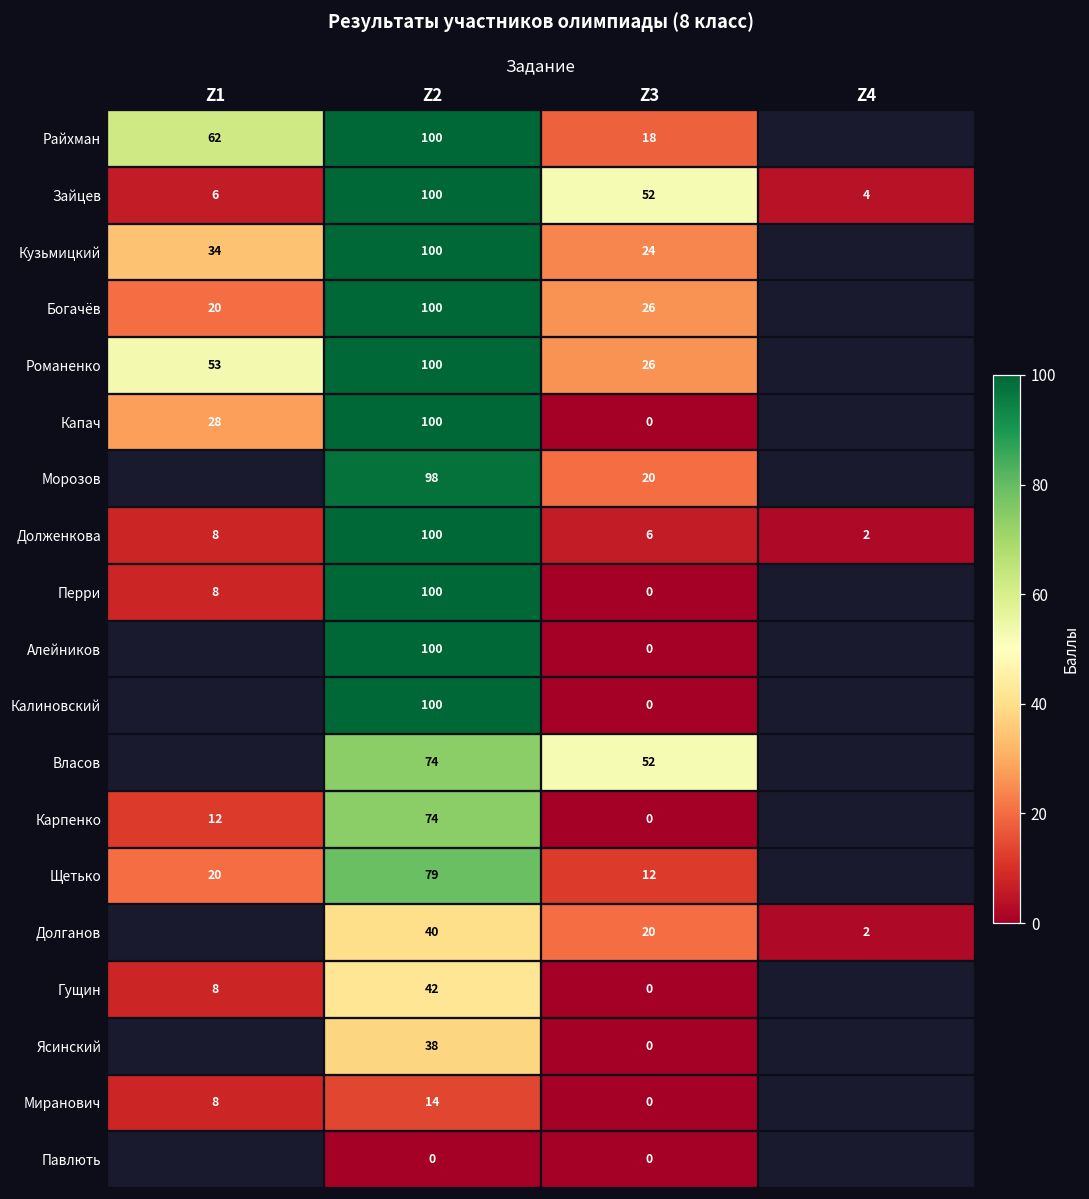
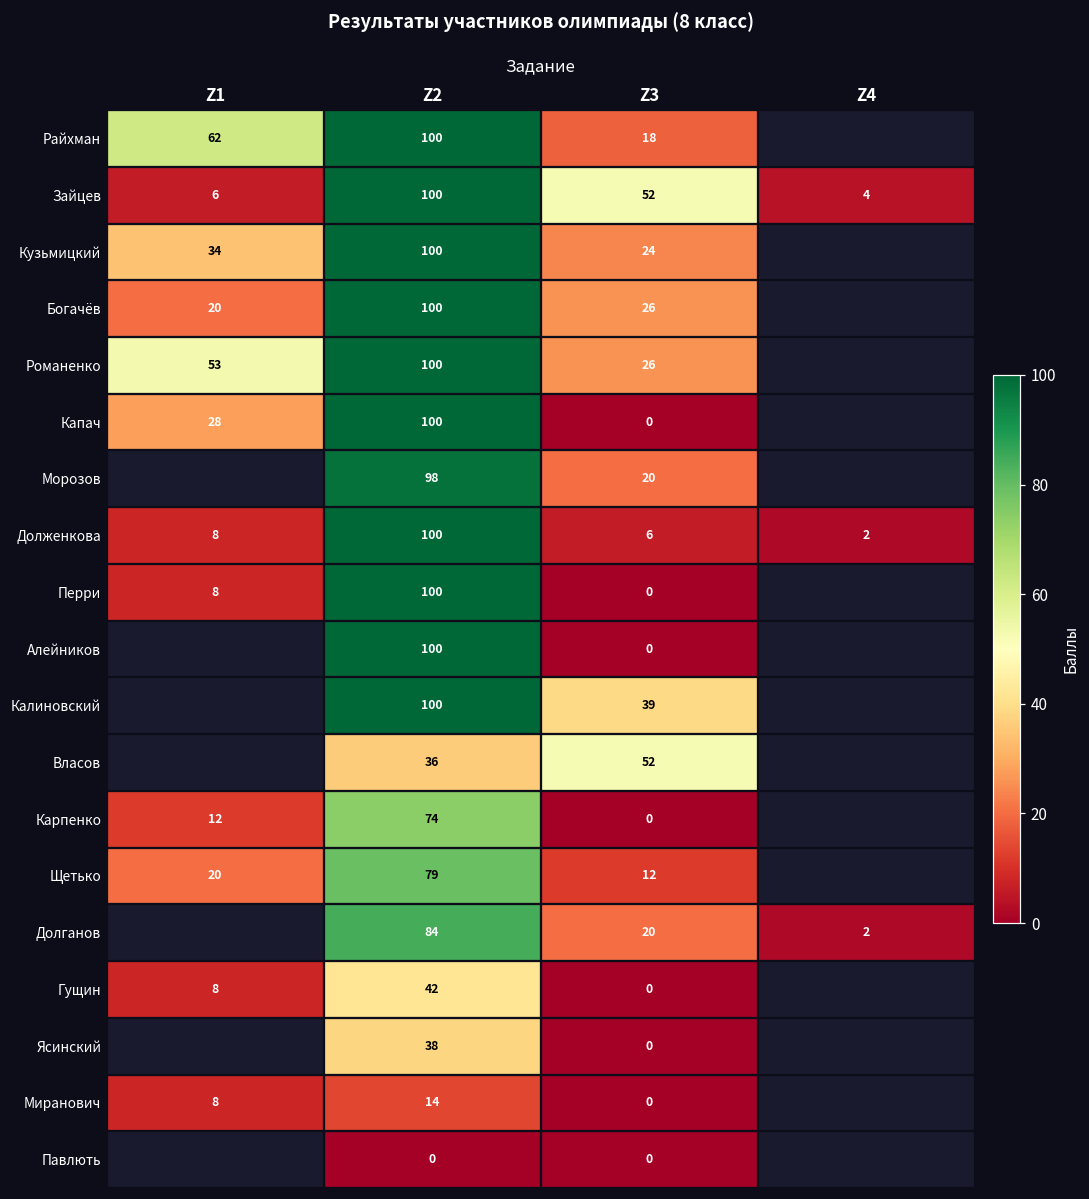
  {
    "Райхман": {
      "Z1": 62,
      "Z2": 100,
      "Z3": 18
    },
    "Зайцев": {
      "Z1": 6,
      "Z2": 100,
      "Z3": 52,
      "Z4": 4
    },
    "Кузьмицкий": {
      "Z1": 34,
      "Z2": 100,
      "Z3": 24
    },
    "Богачёв": {
      "Z1": 20,
      "Z2": 100,
      "Z3": 26
    },
    "Романенко": {
      "Z1": 53,
      "Z2": 100,
      "Z3": 26
    },
    "Капач": {
      "Z1": 28,
      "Z2": 100,
      "Z3": 0
    },
    "Морозов": {
      "Z2": 98,
      "Z3": 20
    },
    "Долженкова": {
      "Z1": 8,
      "Z2": 100,
      "Z3": 6,
      "Z4": 2
    },
    "Перри": {
      "Z1": 8,
      "Z2": 100,
      "Z3": 0
    },
    "Алейников": {
      "Z2": 100,
      "Z3": 0
    },
    "Калиновский": {
      "Z2": 100,
-     "Z3": 0
+     "Z3": 39
    },
    "Власов": {
-     "Z2": 74,
+     "Z2": 36,
      "Z3": 52
    },
    "Карпенко": {
      "Z1": 12,
      "Z2": 74,
      "Z3": 0
    },
    "Щетько": {
      "Z1": 20,
      "Z2": 79,
      "Z3": 12
    },
    "Долганов": {
-     "Z2": 40,
+     "Z2": 84,
      "Z3": 20,
      "Z4": 2
    },
    "Гущин": {
      "Z1": 8,
      "Z2": 42,
      "Z3": 0
    },
    "Ясинский": {
      "Z2": 38,
      "Z3": 0
    },
    "Миранович": {
      "Z1": 8,
      "Z2": 14,
      "Z3": 0
    },
    "Павлють": {
      "Z2": 0,
      "Z3": 0
    }
  }
